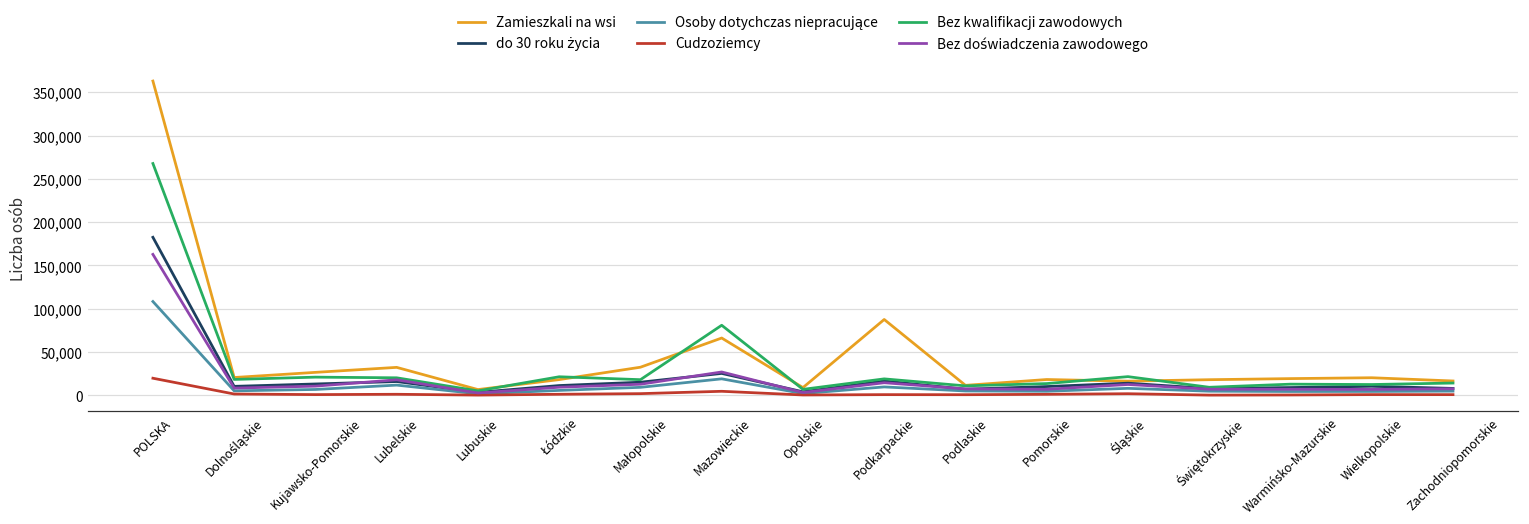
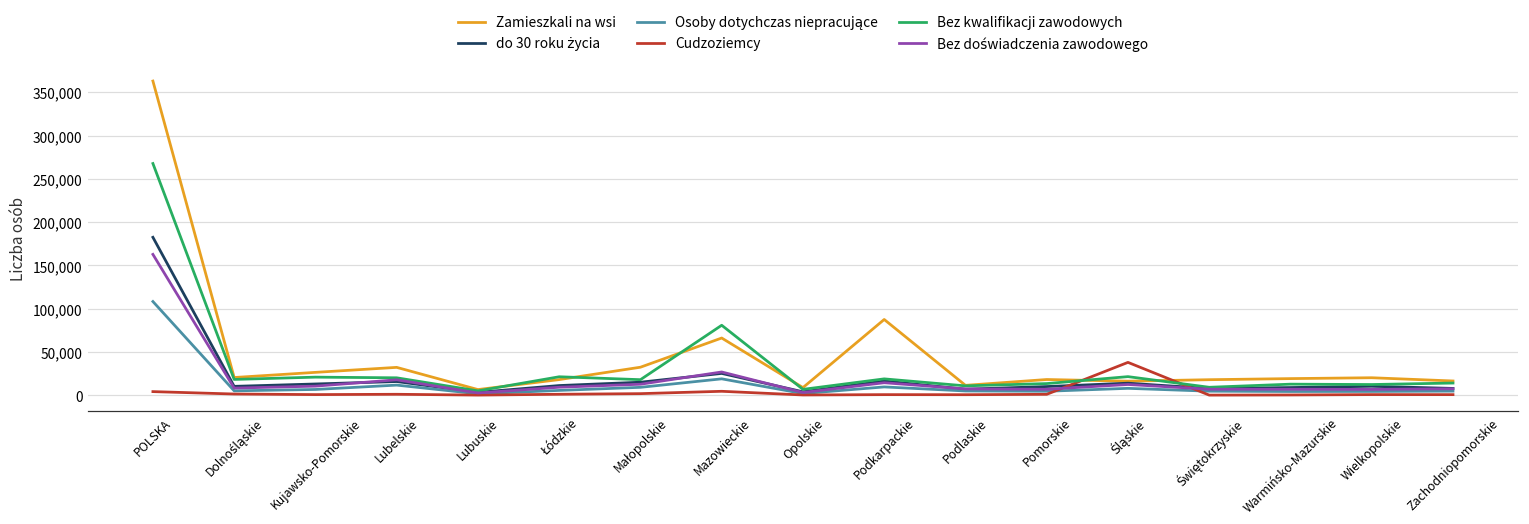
  {
    "Zamieszkali na wsi": {
      "POLSKA": "360,000",
      "Kujawsko-Pomorskie": "30,000",
      "Lubelskie": "30,000",
      "Małopolskie": "30,000",
      "Mazowieckie": "70,000",
      "Podkarpackie": "90,000",
      "Pomorskie": "20,000",
      "Świętokrzyskie": "20,000",
      "Warmińsko-Mazurskie": "20,000",
      "Wielkopolskie": "20,000"
    },
    "do 30 roku życia": {
      "POLSKA": "180,000"
    },
    "Osoby dotychczas niepracujące": {
      "POLSKA": "110,000",
      "Kujawsko-Pomorskie": "10,000",
      "Lubelskie": "10,000",
      "Łódzkie": "10,000",
      "Małopolskie": "10,000",
      "Mazowieckie": "20,000",
      "Podkarpackie": "10,000",
      "Śląskie": "10,000"
    },
    "Cudzoziemcy": {
-     "POLSKA": "20,000",
+     "POLSKA": "0",
      "Dolnośląskie": "0",
      "Kujawsko-Pomorskie": "0",
      "Lubelskie": "0",
      "Łódzkie": "0",
      "Małopolskie": "0",
      "Mazowieckie": "0",
      "Podkarpackie": "0",
      "Podlaskie": "0",
      "Pomorskie": "0",
-     "Śląskie": "0",
+     "Śląskie": "40,000",
      "Świętokrzyskie": "0",
      "Warmińsko-Mazurskie": "0",
      "Wielkopolskie": "0",
      "Zachodniopomorskie": "0"
    },
    "Bez kwalifikacji zawodowych": {
      "POLSKA": "270,000",
      "Kujawsko-Pomorskie": "20,000",
      "Mazowieckie": "80,000",
      "Pomorskie": "10,000",
      "Śląskie": "20,000",
      "Warmińsko-Mazurskie": "10,000"
    },
    "Bez doświadczenia zawodowego": {
      "POLSKA": "160,000"
    }
  }
